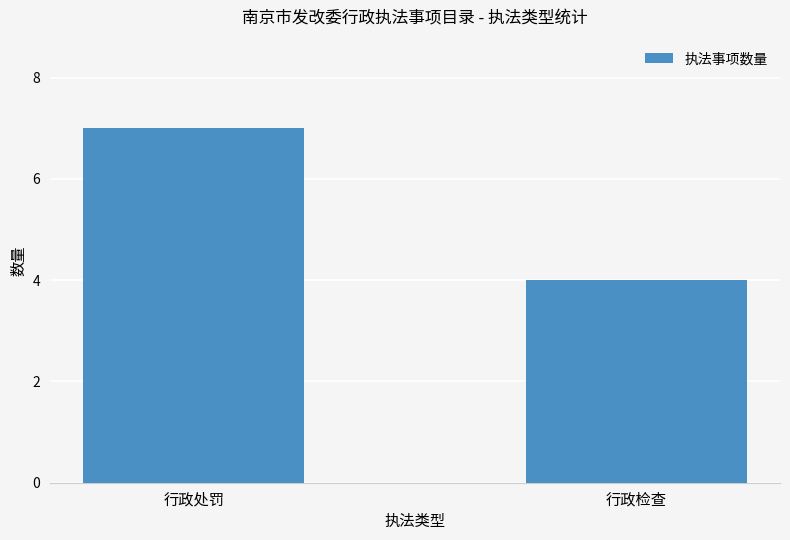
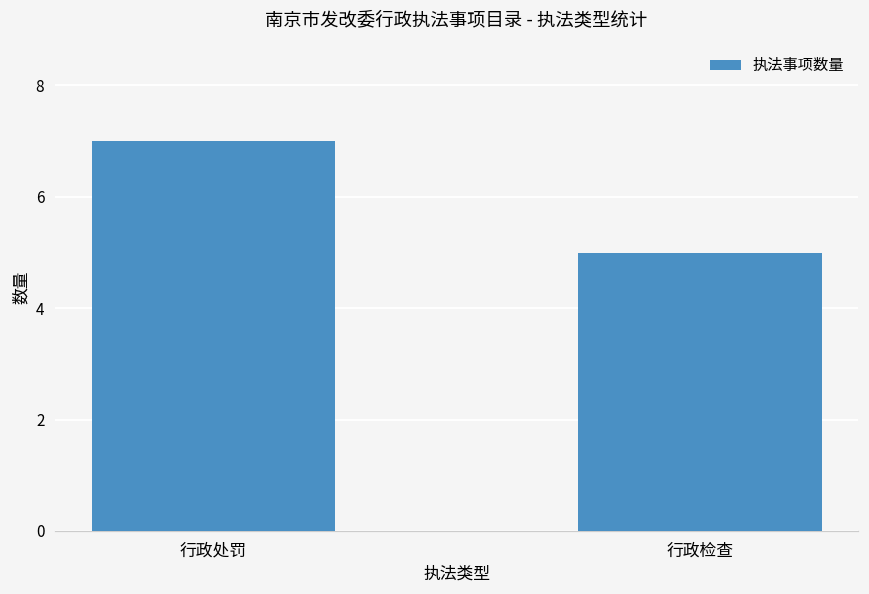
  {
    "行政处罚": 7,
-   "行政检查": 4
+   "行政检查": 5
  }
